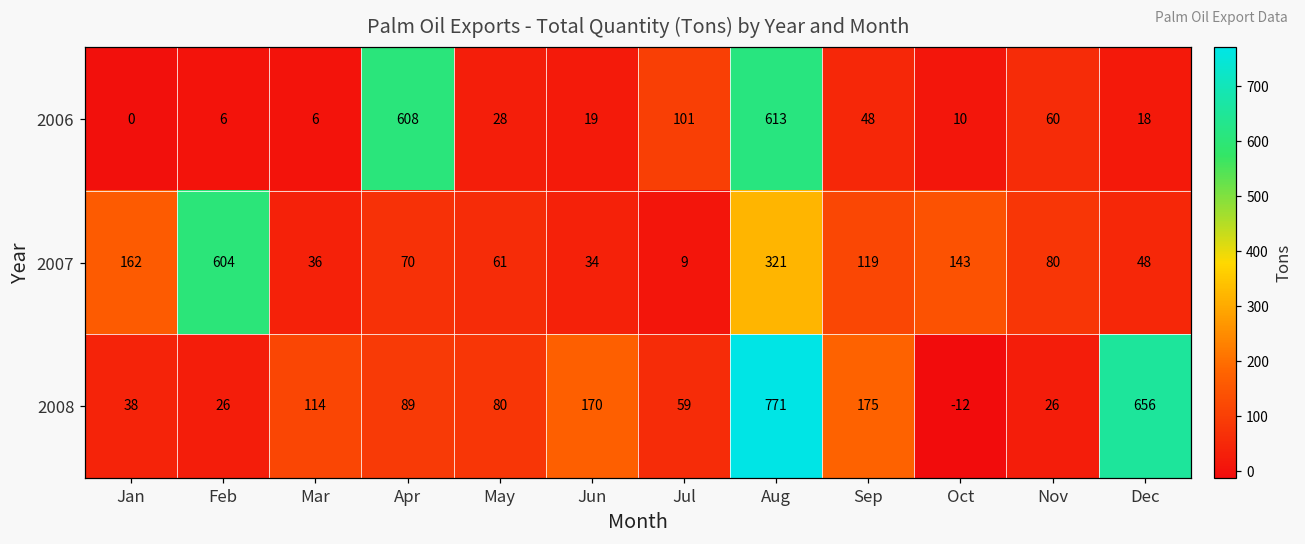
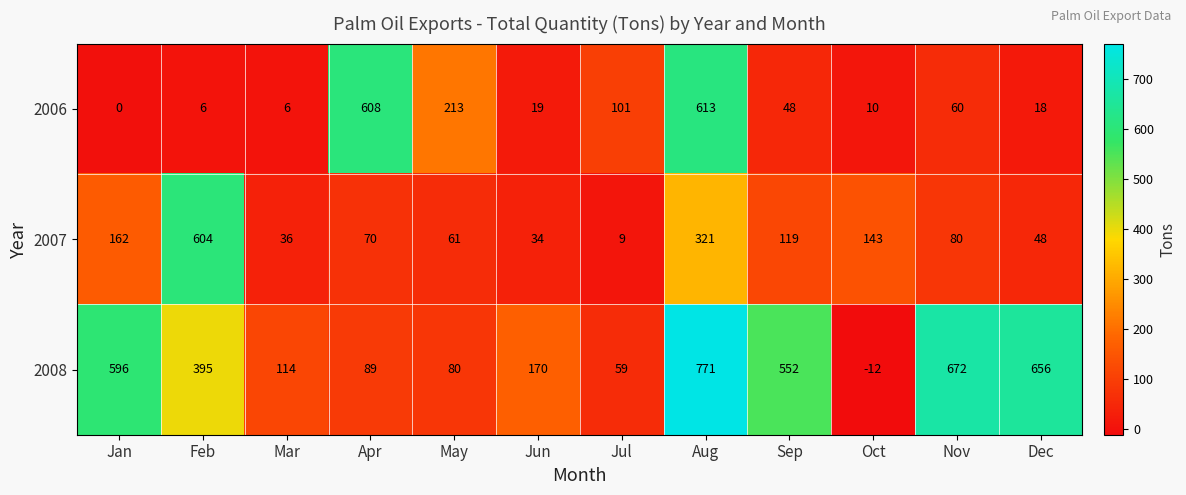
  {
    "2006": {
      "Jan": 0,
      "Feb": 6,
      "Mar": 6,
      "Apr": 608,
-     "May": 28,
+     "May": 213,
      "Jun": 19,
      "Jul": 101,
      "Aug": 613,
      "Sep": 48,
      "Oct": 10,
      "Nov": 60,
      "Dec": 18
    },
    "2007": {
      "Jan": 162,
      "Feb": 604,
      "Mar": 36,
      "Apr": 70,
      "May": 61,
      "Jun": 34,
      "Jul": 9,
      "Aug": 321,
      "Sep": 119,
      "Oct": 143,
      "Nov": 80,
      "Dec": 48
    },
    "2008": {
-     "Jan": 38,
-     "Feb": 26,
+     "Jan": 596,
+     "Feb": 395,
      "Mar": 114,
      "Apr": 89,
      "May": 80,
      "Jun": 170,
      "Jul": 59,
      "Aug": 771,
-     "Sep": 175,
+     "Sep": 552,
      "Oct": -12,
-     "Nov": 26,
+     "Nov": 672,
      "Dec": 656
    }
  }
